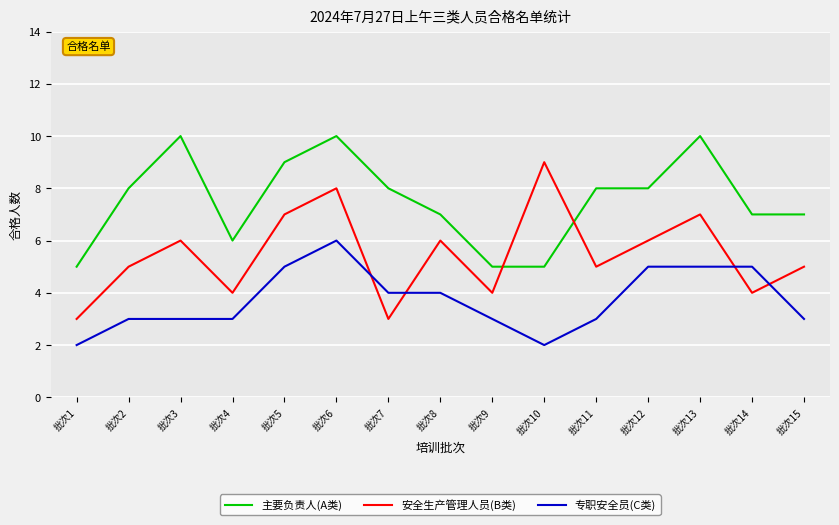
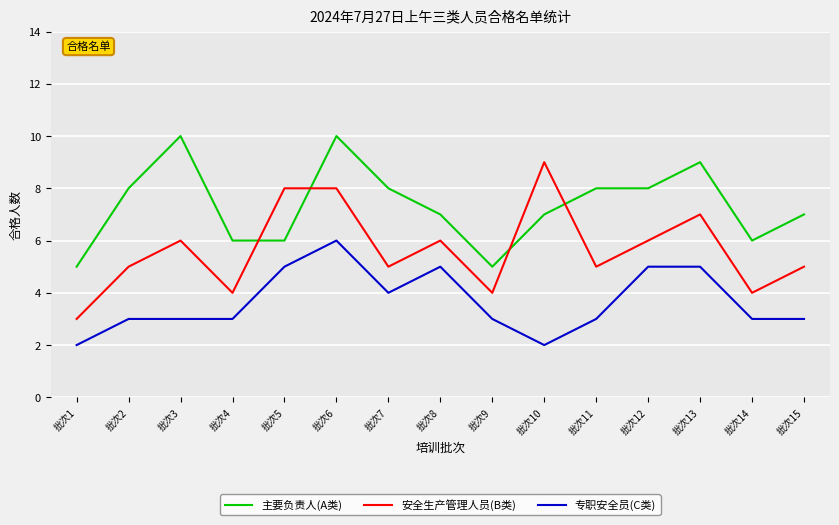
  {
    "主要负责人(A类)": {
      "批次1": 5,
      "批次2": 8,
      "批次3": 10,
      "批次4": 6,
-     "批次5": 9,
+     "批次5": 6,
      "批次6": 10,
      "批次7": 8,
      "批次8": 7,
      "批次9": 5,
-     "批次10": 5,
+     "批次10": 7,
      "批次11": 8,
      "批次12": 8,
-     "批次13": 10,
-     "批次14": 7,
+     "批次13": 9,
+     "批次14": 6,
      "批次15": 7
    },
    "安全生产管理人员(B类)": {
      "批次1": 3,
      "批次2": 5,
      "批次3": 6,
      "批次4": 4,
-     "批次5": 7,
+     "批次5": 8,
      "批次6": 8,
-     "批次7": 3,
+     "批次7": 5,
      "批次8": 6,
      "批次9": 4,
      "批次10": 9,
      "批次11": 5,
      "批次12": 6,
      "批次13": 7,
      "批次14": 4,
      "批次15": 5
    },
    "专职安全员(C类)": {
      "批次1": 2,
      "批次2": 3,
      "批次3": 3,
      "批次4": 3,
      "批次5": 5,
      "批次6": 6,
      "批次7": 4,
-     "批次8": 4,
+     "批次8": 5,
      "批次9": 3,
      "批次10": 2,
      "批次11": 3,
      "批次12": 5,
      "批次13": 5,
-     "批次14": 5,
+     "批次14": 3,
      "批次15": 3
    }
  }
